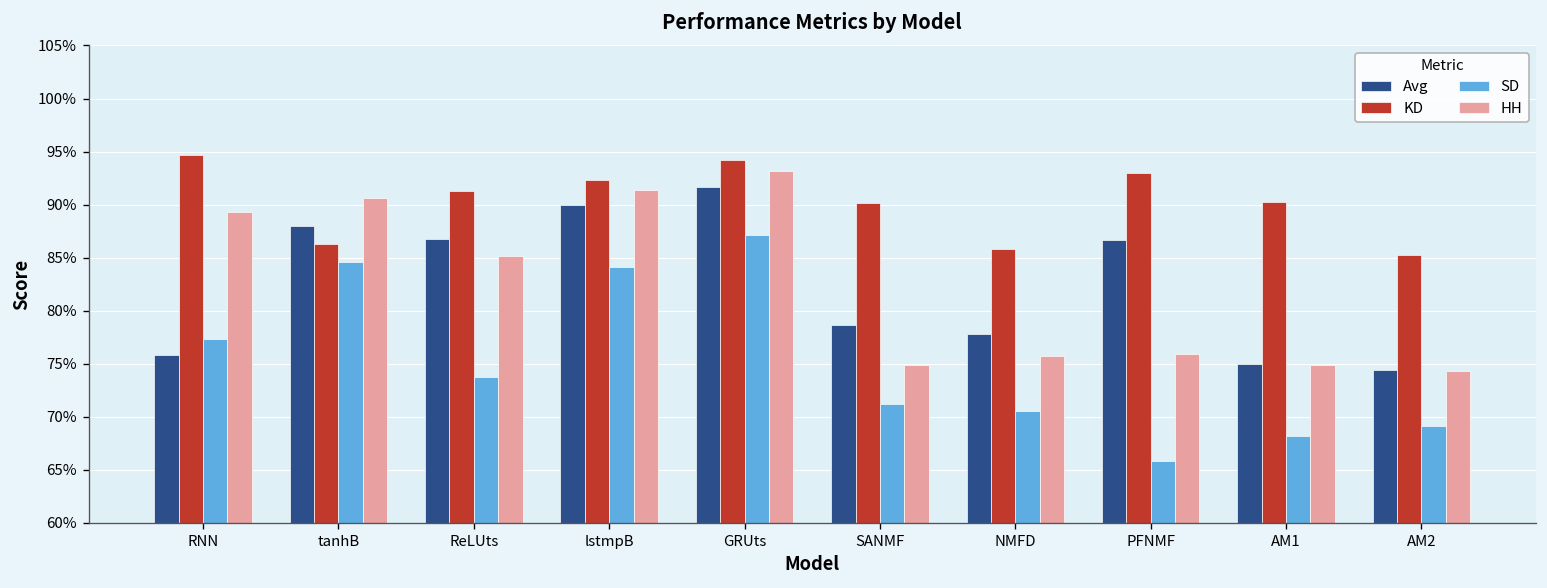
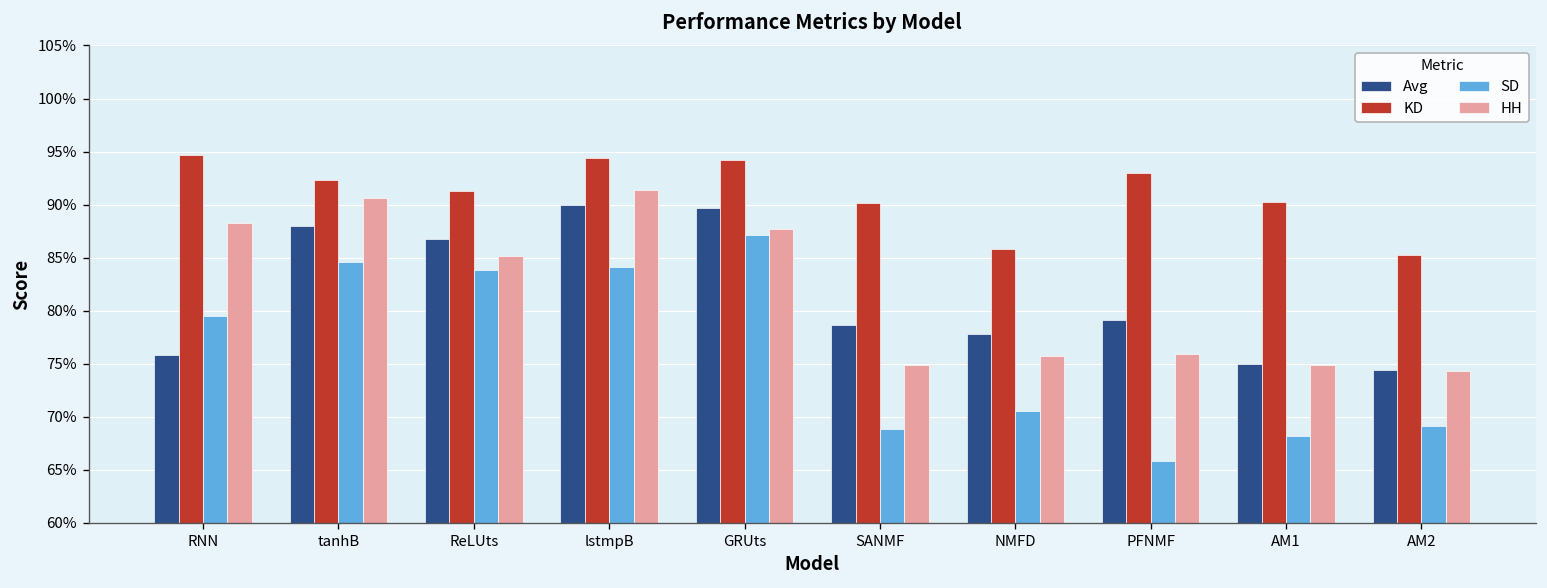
  {
    "Avg": {
      "RNN": "76%",
      "tanhB": "88%",
      "ReLUts": "87%",
      "lstmpB": "90%",
-     "GRUts": "92%",
+     "GRUts": "90%",
      "SANMF": "79%",
      "NMFD": "78%",
-     "PFNMF": "87%",
+     "PFNMF": "79%",
      "AM1": "75%",
      "AM2": "74%"
    },
    "KD": {
      "RNN": "95%",
-     "tanhB": "86%",
+     "tanhB": "92%",
      "ReLUts": "91%",
-     "lstmpB": "92%",
+     "lstmpB": "94%",
      "GRUts": "94%",
      "SANMF": "90%",
      "NMFD": "86%",
      "PFNMF": "93%",
      "AM1": "90%",
      "AM2": "85%"
    },
    "SD": {
-     "RNN": "77%",
+     "RNN": "79%",
      "tanhB": "85%",
-     "ReLUts": "74%",
+     "ReLUts": "84%",
      "lstmpB": "84%",
      "GRUts": "87%",
-     "SANMF": "71%",
+     "SANMF": "69%",
      "NMFD": "71%",
      "PFNMF": "66%",
      "AM1": "68%",
      "AM2": "69%"
    },
    "HH": {
-     "RNN": "89%",
+     "RNN": "88%",
      "tanhB": "91%",
      "ReLUts": "85%",
      "lstmpB": "91%",
-     "GRUts": "93%",
+     "GRUts": "88%",
      "SANMF": "75%",
      "NMFD": "76%",
      "PFNMF": "76%",
      "AM1": "75%",
      "AM2": "74%"
    }
  }
